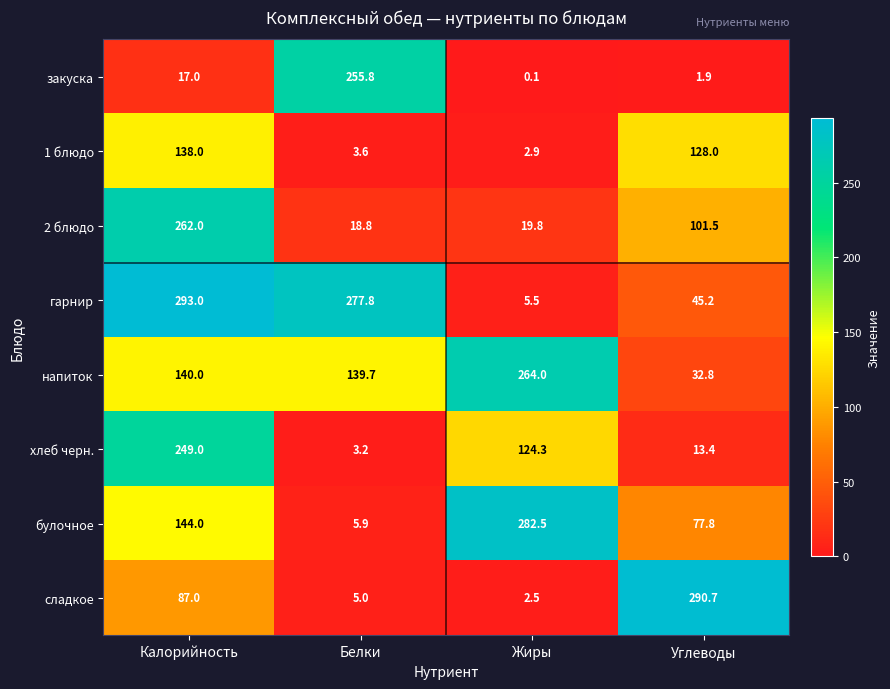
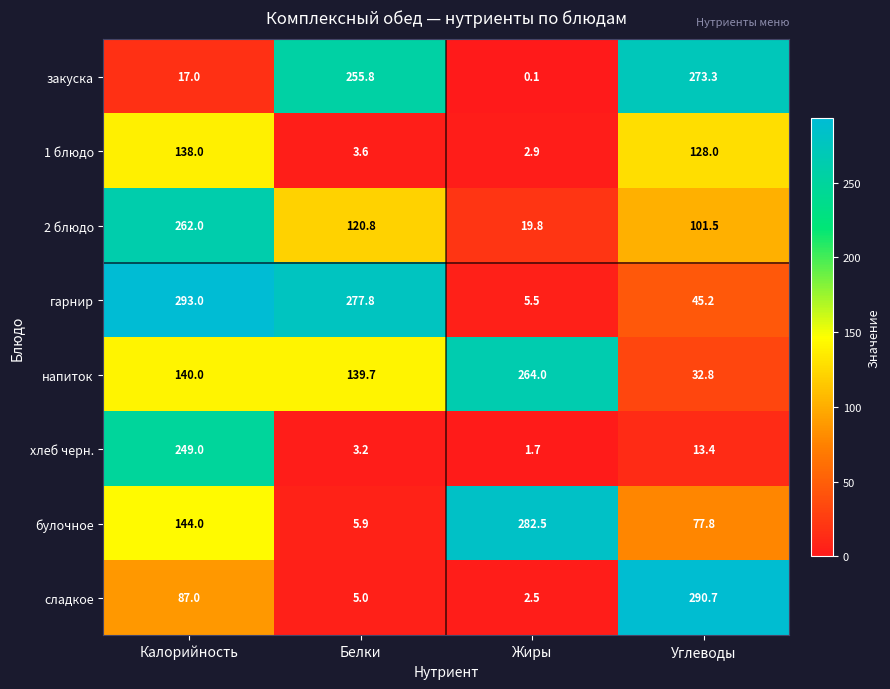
  {
    "закуска": {
      "Калорийность": 17.0,
      "Белки": 255.8,
      "Жиры": 0.1,
-     "Углеводы": 1.9
+     "Углеводы": 273.3
    },
    "1 блюдо": {
      "Калорийность": 138.0,
      "Белки": 3.6,
      "Жиры": 2.9,
      "Углеводы": 128.0
    },
    "2 блюдо": {
      "Калорийность": 262.0,
-     "Белки": 18.8,
+     "Белки": 120.8,
      "Жиры": 19.8,
      "Углеводы": 101.5
    },
    "гарнир": {
      "Калорийность": 293.0,
      "Белки": 277.8,
      "Жиры": 5.5,
      "Углеводы": 45.2
    },
    "напиток": {
      "Калорийность": 140.0,
      "Белки": 139.7,
      "Жиры": 264.0,
      "Углеводы": 32.8
    },
    "хлеб черн.": {
      "Калорийность": 249.0,
      "Белки": 3.2,
-     "Жиры": 124.3,
+     "Жиры": 1.7,
      "Углеводы": 13.4
    },
    "булочное": {
      "Калорийность": 144.0,
      "Белки": 5.9,
      "Жиры": 282.5,
      "Углеводы": 77.8
    },
    "сладкое": {
      "Калорийность": 87.0,
      "Белки": 5.0,
      "Жиры": 2.5,
      "Углеводы": 290.7
    }
  }
